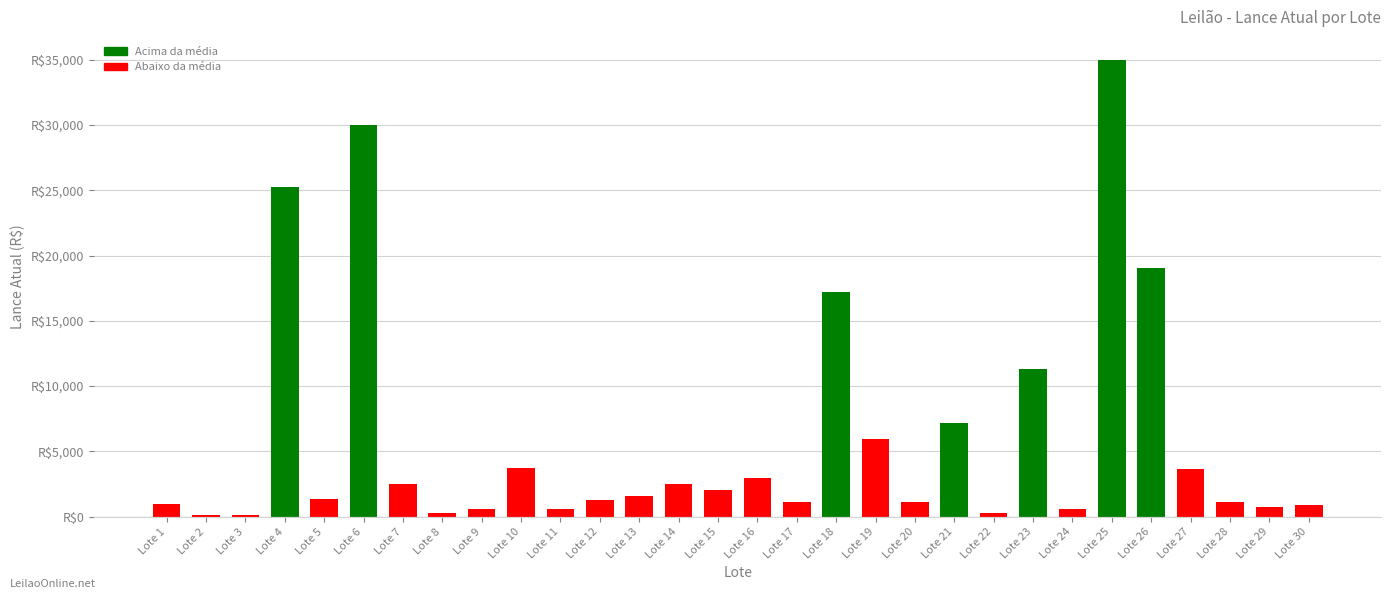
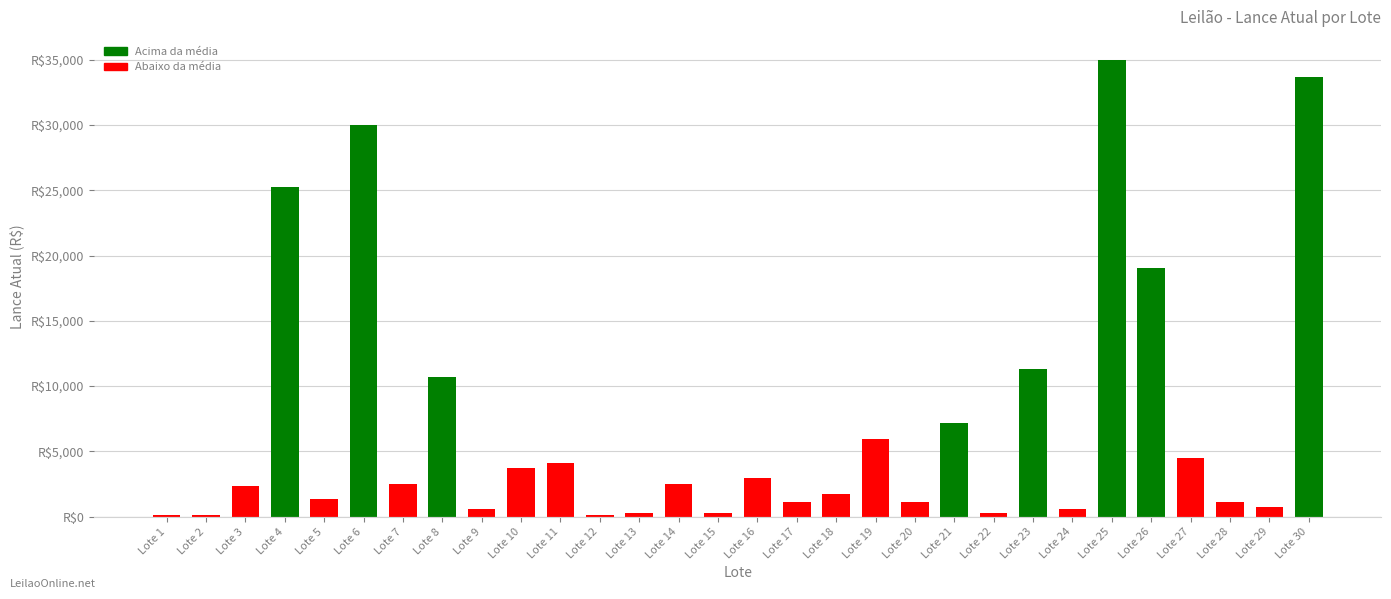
  {
-   "Lote 1": "R$1,000",
-   "Lote 3": "R$100",
+   "Lote 1": "R$100",
+   "Lote 3": "R$2,400",
    "Lote 4": "R$25,300",
    "Lote 5": "R$1,400",
    "Lote 6": "R$30,000",
    "Lote 7": "R$2,500",
-   "Lote 8": "R$300",
+   "Lote 8": "R$10,700",
    "Lote 9": "R$600",
    "Lote 10": "R$3,700",
-   "Lote 11": "R$600",
-   "Lote 12": "R$1,300",
-   "Lote 13": "R$1,600",
+   "Lote 11": "R$4,100",
+   "Lote 12": "R$100",
+   "Lote 13": "R$300",
    "Lote 14": "R$2,500",
-   "Lote 15": "R$2,100",
+   "Lote 15": "R$300",
    "Lote 16": "R$3,000",
    "Lote 17": "R$1,100",
-   "Lote 18": "R$17,200",
+   "Lote 18": "R$1,700",
    "Lote 19": "R$5,900",
    "Lote 20": "R$1,100",
    "Lote 21": "R$7,100",
    "Lote 22": "R$300",
    "Lote 23": "R$11,300",
    "Lote 24": "R$600",
    "Lote 25": "R$35,000",
    "Lote 26": "R$19,100",
-   "Lote 27": "R$3,600",
+   "Lote 27": "R$4,500",
    "Lote 28": "R$1,100",
    "Lote 29": "R$800",
-   "Lote 30": "R$900"
+   "Lote 30": "R$33,700"
  }
